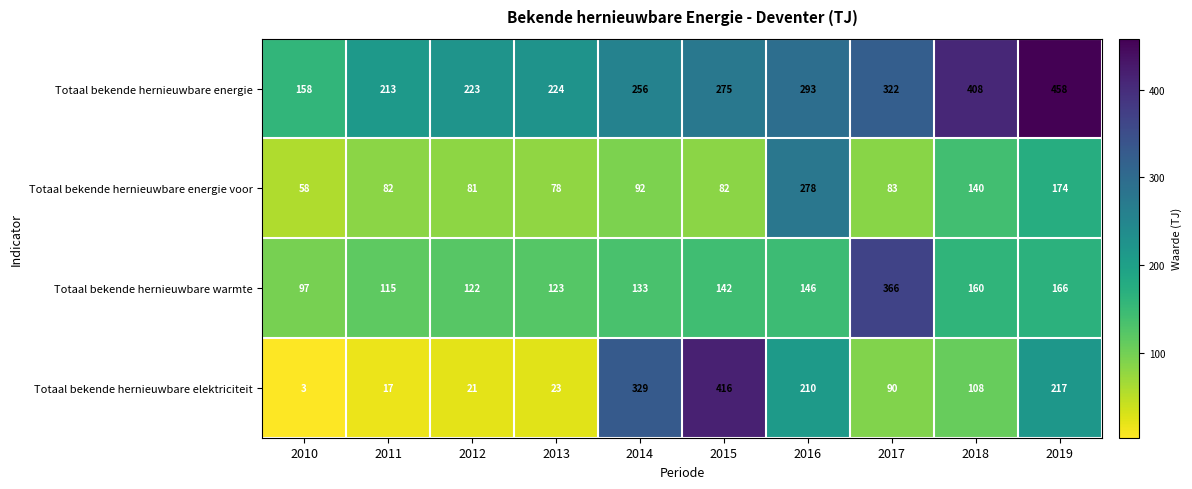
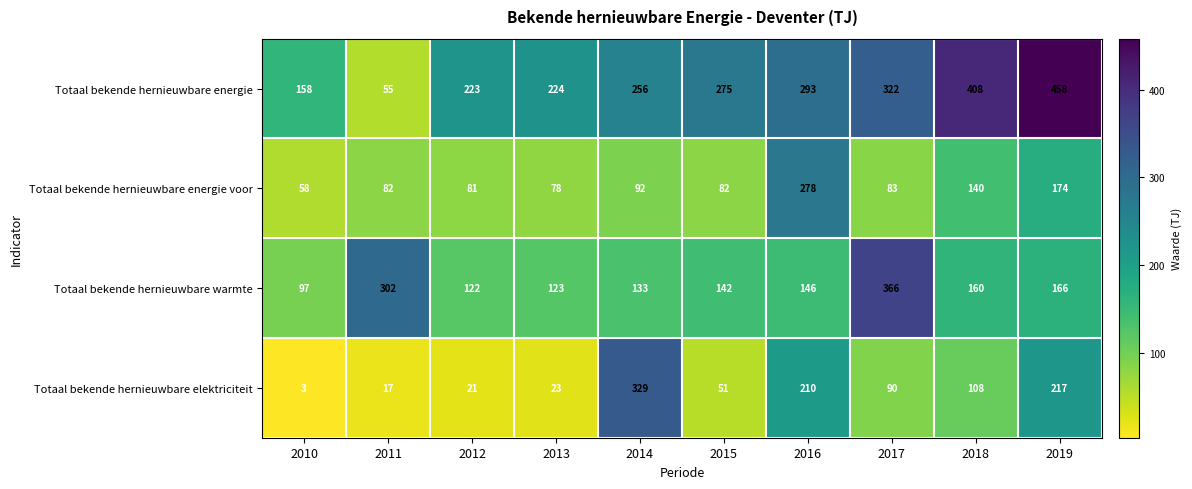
  {
    "Totaal bekende hernieuwbare energie": {
      "2010": 158,
-     "2011": 213,
+     "2011": 55,
      "2012": 223,
      "2013": 224,
      "2014": 256,
      "2015": 275,
      "2016": 293,
      "2017": 322,
      "2018": 408,
      "2019": 458
    },
    "Totaal bekende hernieuwbare energie voor": {
      "2010": 58,
      "2011": 82,
      "2012": 81,
      "2013": 78,
      "2014": 92,
      "2015": 82,
      "2016": 278,
      "2017": 83,
      "2018": 140,
      "2019": 174
    },
    "Totaal bekende hernieuwbare warmte": {
      "2010": 97,
-     "2011": 115,
+     "2011": 302,
      "2012": 122,
      "2013": 123,
      "2014": 133,
      "2015": 142,
      "2016": 146,
      "2017": 366,
      "2018": 160,
      "2019": 166
    },
    "Totaal bekende hernieuwbare elektriciteit": {
      "2010": 3,
      "2011": 17,
      "2012": 21,
      "2013": 23,
      "2014": 329,
-     "2015": 416,
+     "2015": 51,
      "2016": 210,
      "2017": 90,
      "2018": 108,
      "2019": 217
    }
  }
